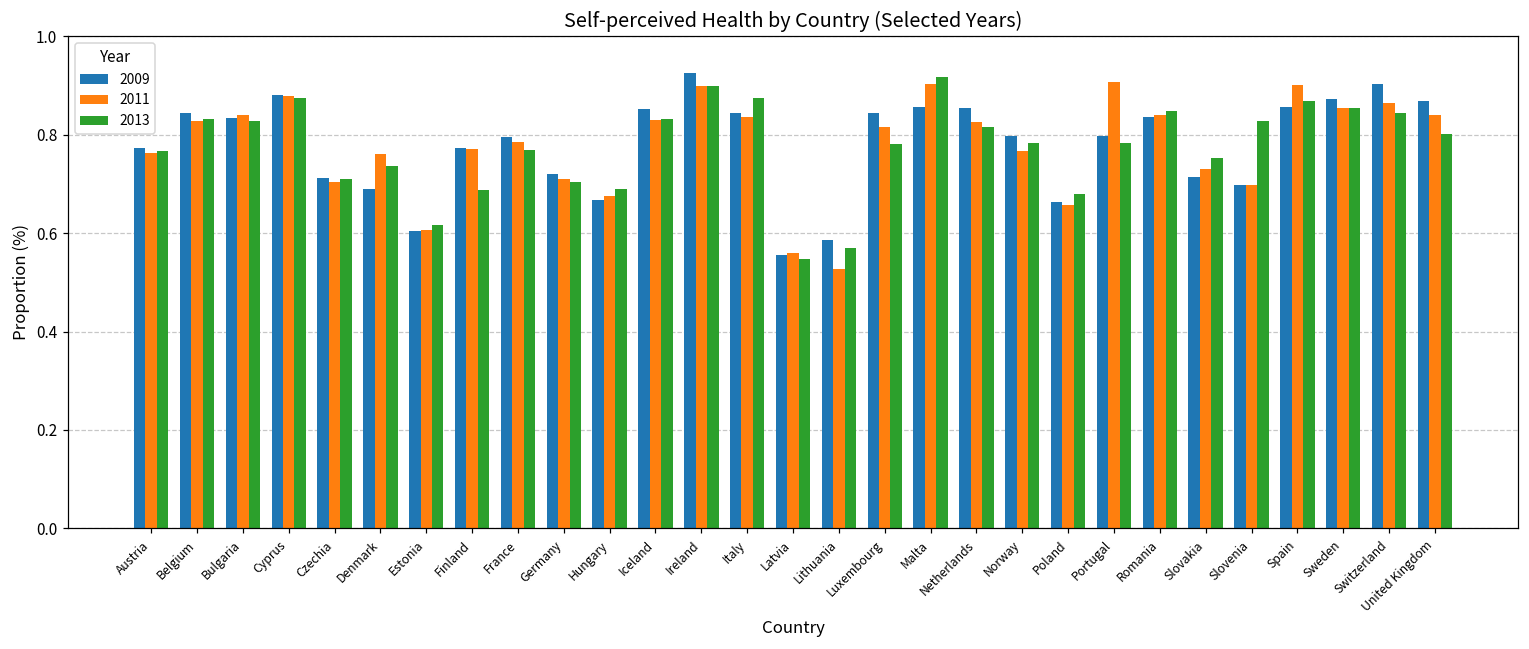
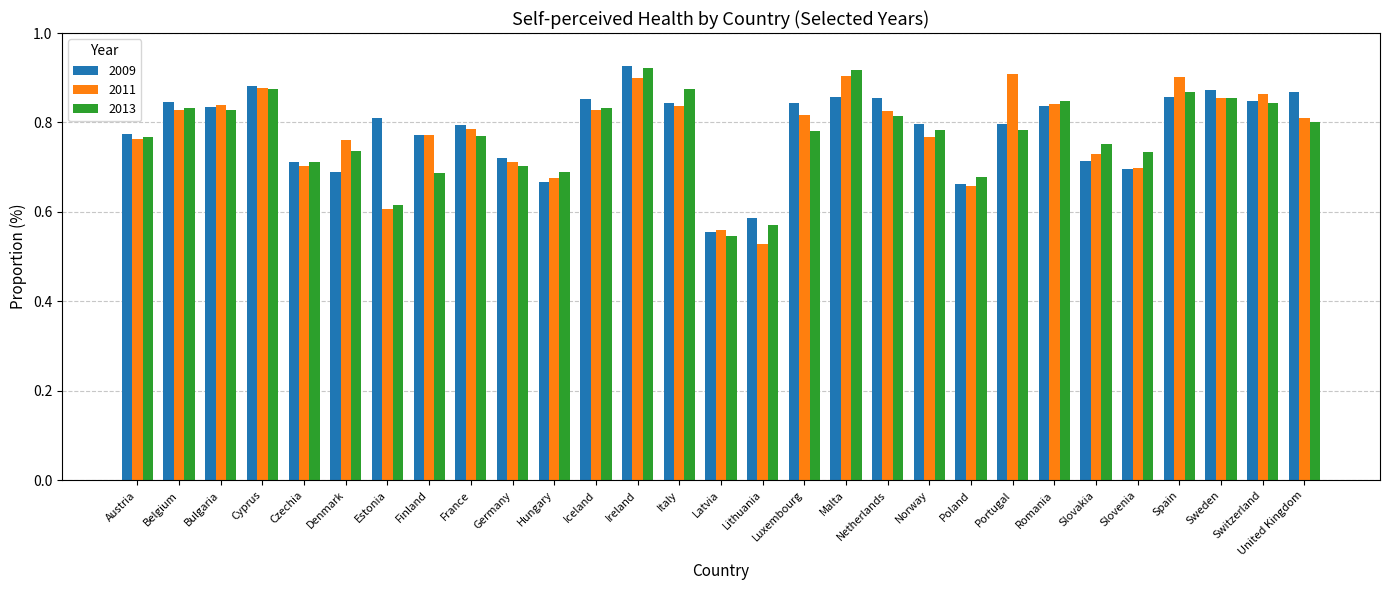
  {
    "2009": {
      "Austria": 0.77,
      "Belgium": 0.85,
      "Bulgaria": 0.83,
      "Cyprus": 0.88,
      "Czechia": 0.71,
      "Denmark": 0.69,
-     "Estonia": 0.60,
+     "Estonia": 0.81,
      "Finland": 0.77,
      "France": 0.80,
      "Germany": 0.72,
      "Hungary": 0.67,
      "Iceland": 0.85,
      "Ireland": 0.93,
      "Italy": 0.84,
      "Latvia": 0.56,
      "Lithuania": 0.59,
      "Luxembourg": 0.84,
      "Malta": 0.86,
      "Netherlands": 0.85,
      "Norway": 0.80,
      "Poland": 0.66,
      "Portugal": 0.80,
      "Romania": 0.84,
      "Slovakia": 0.71,
      "Slovenia": 0.70,
      "Spain": 0.86,
      "Sweden": 0.87,
-     "Switzerland": 0.90,
+     "Switzerland": 0.85,
      "United Kingdom": 0.87
    },
    "2011": {
      "Austria": 0.76,
      "Belgium": 0.83,
      "Bulgaria": 0.84,
      "Cyprus": 0.88,
      "Czechia": 0.70,
      "Denmark": 0.76,
      "Estonia": 0.61,
      "Finland": 0.77,
      "France": 0.79,
      "Germany": 0.71,
      "Hungary": 0.68,
      "Iceland": 0.83,
      "Ireland": 0.90,
      "Italy": 0.84,
      "Latvia": 0.56,
      "Lithuania": 0.53,
      "Luxembourg": 0.82,
      "Malta": 0.90,
      "Netherlands": 0.83,
      "Norway": 0.77,
      "Poland": 0.66,
      "Portugal": 0.91,
      "Romania": 0.84,
      "Slovakia": 0.73,
      "Slovenia": 0.70,
      "Spain": 0.90,
      "Sweden": 0.85,
      "Switzerland": 0.86,
-     "United Kingdom": 0.84
+     "United Kingdom": 0.81
    },
    "2013": {
      "Austria": 0.77,
      "Belgium": 0.83,
      "Bulgaria": 0.83,
      "Cyprus": 0.87,
      "Czechia": 0.71,
      "Denmark": 0.74,
      "Estonia": 0.62,
      "Finland": 0.69,
      "France": 0.77,
      "Germany": 0.70,
      "Hungary": 0.69,
      "Iceland": 0.83,
-     "Ireland": 0.90,
+     "Ireland": 0.92,
      "Italy": 0.88,
      "Latvia": 0.55,
      "Lithuania": 0.57,
      "Luxembourg": 0.78,
      "Malta": 0.92,
      "Netherlands": 0.82,
      "Norway": 0.78,
      "Poland": 0.68,
      "Portugal": 0.78,
      "Romania": 0.85,
      "Slovakia": 0.75,
-     "Slovenia": 0.83,
+     "Slovenia": 0.74,
      "Spain": 0.87,
      "Sweden": 0.86,
      "Switzerland": 0.84,
      "United Kingdom": 0.80
    }
  }
